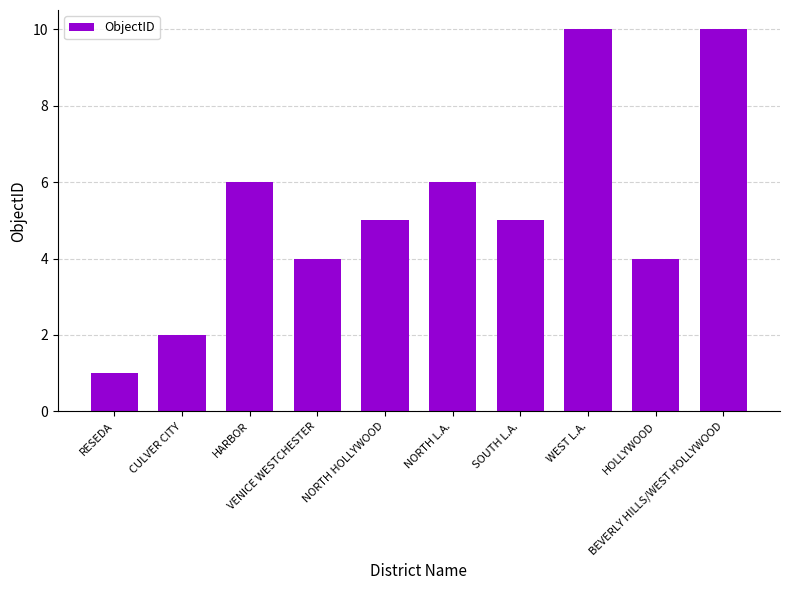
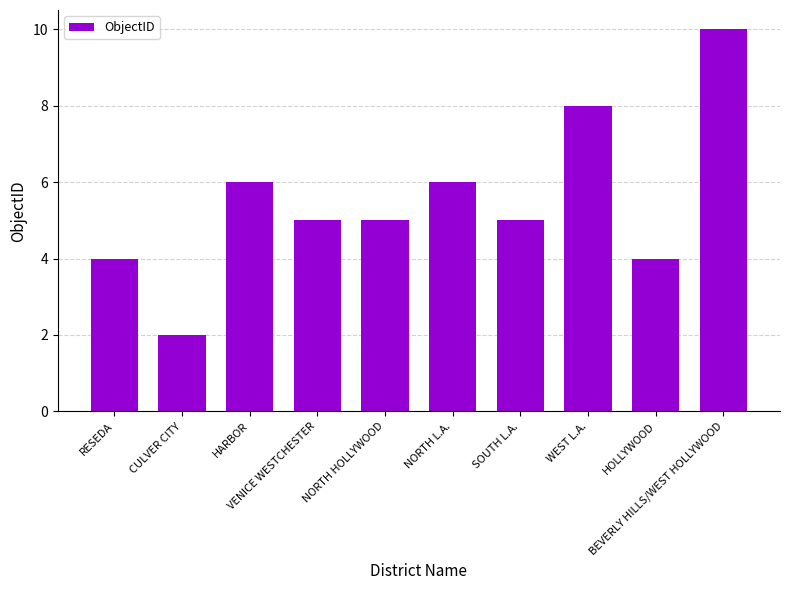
  {
-   "RESEDA": 1,
+   "RESEDA": 4,
    "CULVER CITY": 2,
    "HARBOR": 6,
-   "VENICE WESTCHESTER": 4,
+   "VENICE WESTCHESTER": 5,
    "NORTH HOLLYWOOD": 5,
    "NORTH L.A.": 6,
    "SOUTH L.A.": 5,
-   "WEST L.A.": 10,
+   "WEST L.A.": 8,
    "HOLLYWOOD": 4,
    "BEVERLY HILLS/WEST HOLLYWOOD": 10
  }
